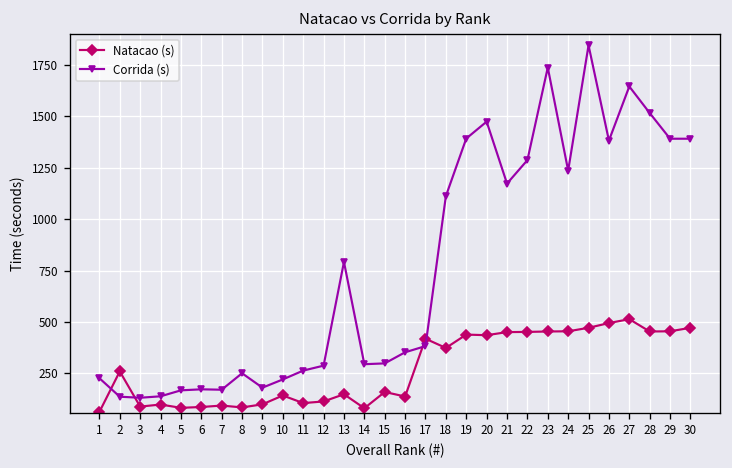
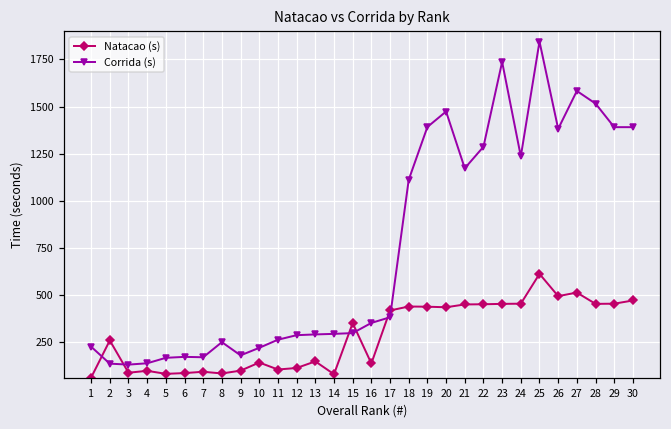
  {
    "Natacao (s)": {
      "1": 60,
      "2": 260,
      "3": 90,
      "4": 100,
      "5": 80,
      "6": 90,
      "7": 90,
      "8": 90,
      "9": 100,
      "10": 140,
      "11": 110,
      "12": 110,
      "13": 150,
      "14": 80,
-     "15": 160,
+     "15": 350,
      "16": 140,
      "17": 420,
-     "18": 370,
+     "18": 440,
      "19": 440,
      "20": 440,
      "21": 450,
      "22": 450,
      "23": 450,
      "24": 460,
-     "25": 470,
+     "25": 610,
      "26": 500,
      "27": 510,
      "28": 450,
      "29": 460,
      "30": 470
    },
    "Corrida (s)": {
      "1": 230,
      "2": 140,
      "3": 130,
      "4": 140,
      "5": 170,
      "6": 170,
      "7": 170,
      "8": 250,
      "9": 180,
      "10": 220,
      "11": 260,
      "12": 290,
-     "13": 790,
+     "13": 290,
      "14": 300,
      "15": 300,
      "16": 350,
      "17": 380,
      "18": 1110,
      "19": 1390,
      "20": 1470,
      "21": 1170,
      "22": 1290,
      "23": 1740,
      "24": 1240,
      "25": 1850,
      "26": 1380,
-     "27": 1650,
+     "27": 1580,
      "28": 1520,
      "29": 1390,
      "30": 1390
    }
  }
